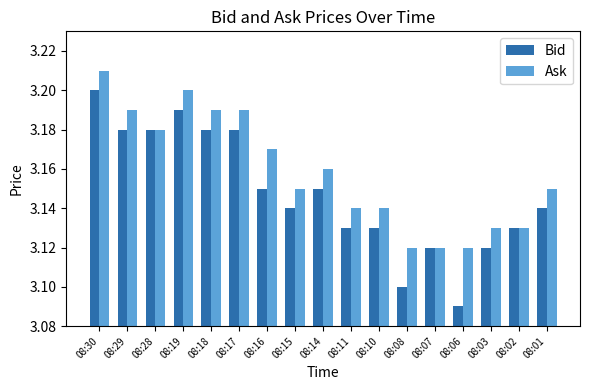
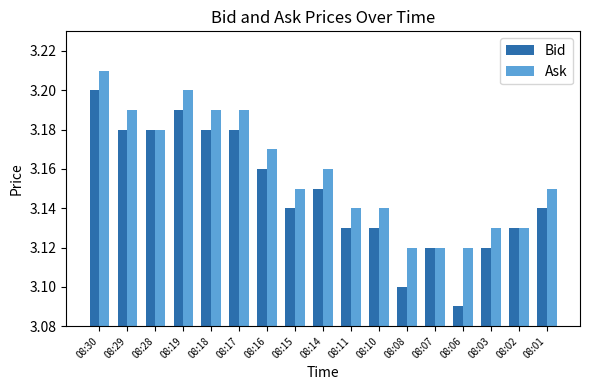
  {
    "Bid": {
      "08:30": 3.20,
      "08:29": 3.18,
      "08:28": 3.18,
      "08:19": 3.19,
      "08:18": 3.18,
      "08:17": 3.18,
-     "08:16": 3.15,
+     "08:16": 3.16,
      "08:15": 3.14,
      "08:14": 3.15,
      "08:11": 3.13,
      "08:10": 3.13,
      "08:08": 3.10,
      "08:07": 3.12,
      "08:06": 3.09,
      "08:03": 3.12,
      "08:02": 3.13,
      "08:01": 3.14
    },
    "Ask": {
      "08:30": 3.21,
      "08:29": 3.19,
      "08:28": 3.18,
      "08:19": 3.20,
      "08:18": 3.19,
      "08:17": 3.19,
      "08:16": 3.17,
      "08:15": 3.15,
      "08:14": 3.16,
      "08:11": 3.14,
      "08:10": 3.14,
      "08:08": 3.12,
      "08:07": 3.12,
      "08:06": 3.12,
      "08:03": 3.13,
      "08:02": 3.13,
      "08:01": 3.15
    }
  }
